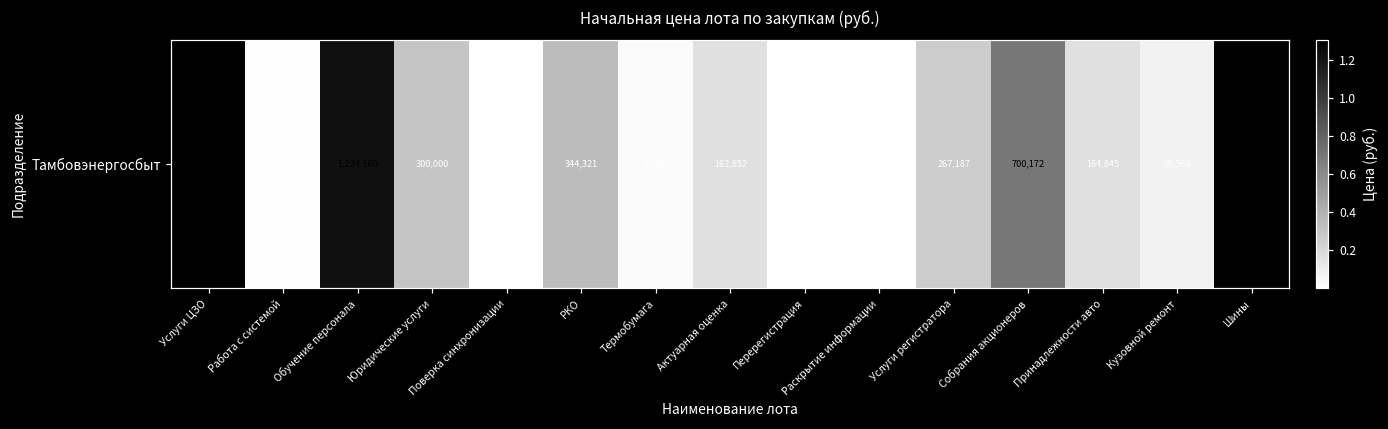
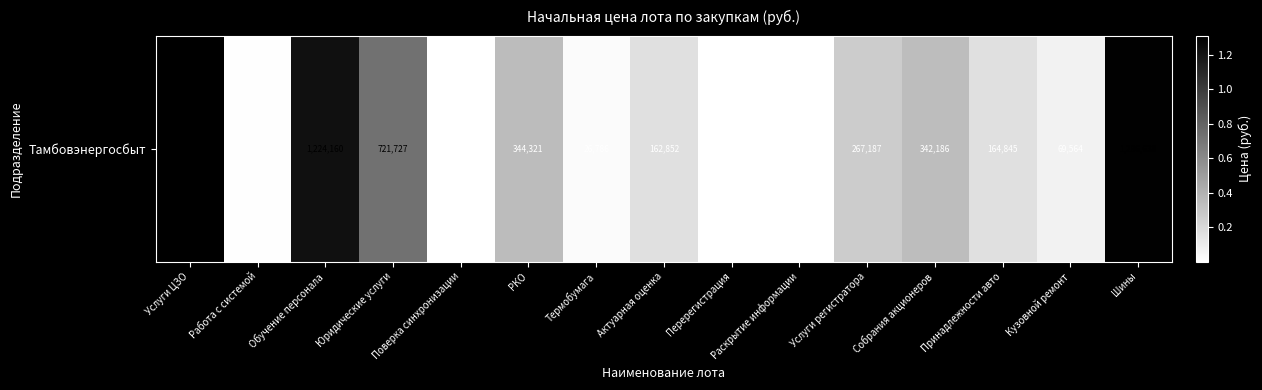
  {
    "Тамбовэнергосбыт": {
-     "Юридические услуги": "300,000",
+     "Юридические услуги": "721,727",
      "РКО": "344,321",
      "Услуги регистратора": "267,187",
-     "Собрания акционеров": "700,172"
+     "Собрания акционеров": "342,186"
    }
  }
